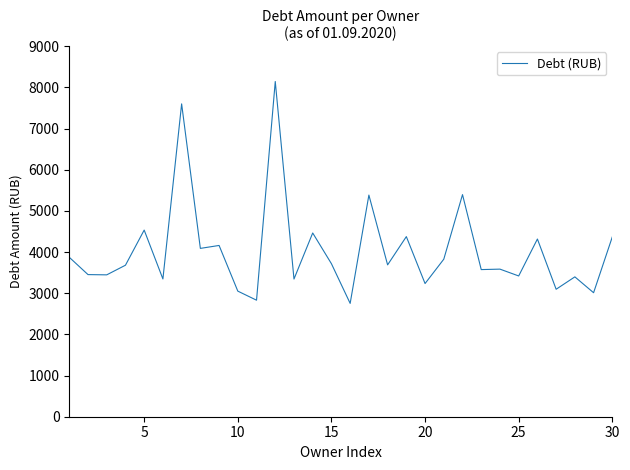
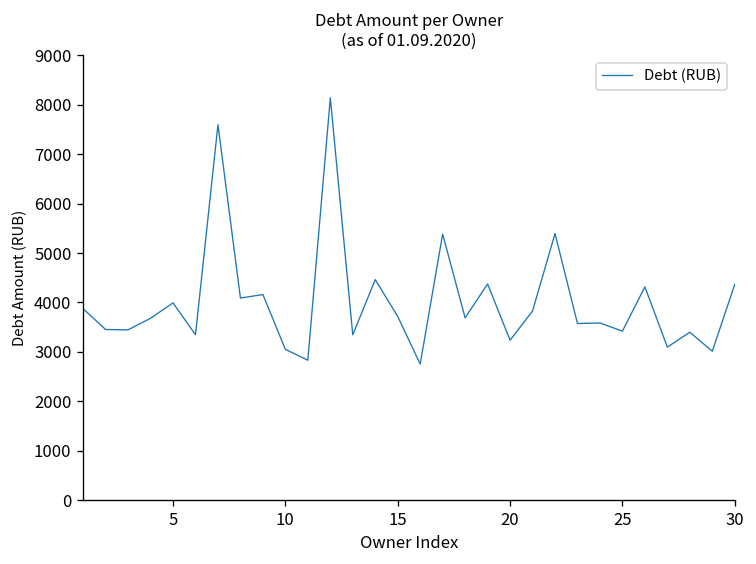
  {
-   "5": 4500,
+   "5": 4000,
    "10": 3100,
    "15": 3700,
    "20": 3200,
    "25": 3400,
    "30": 4400
  }
